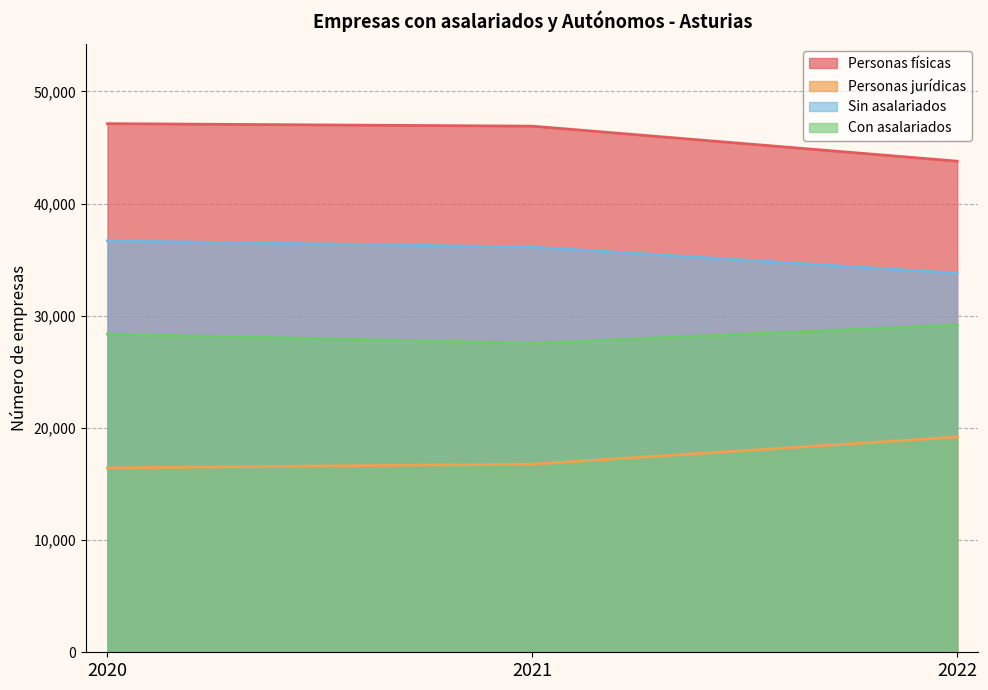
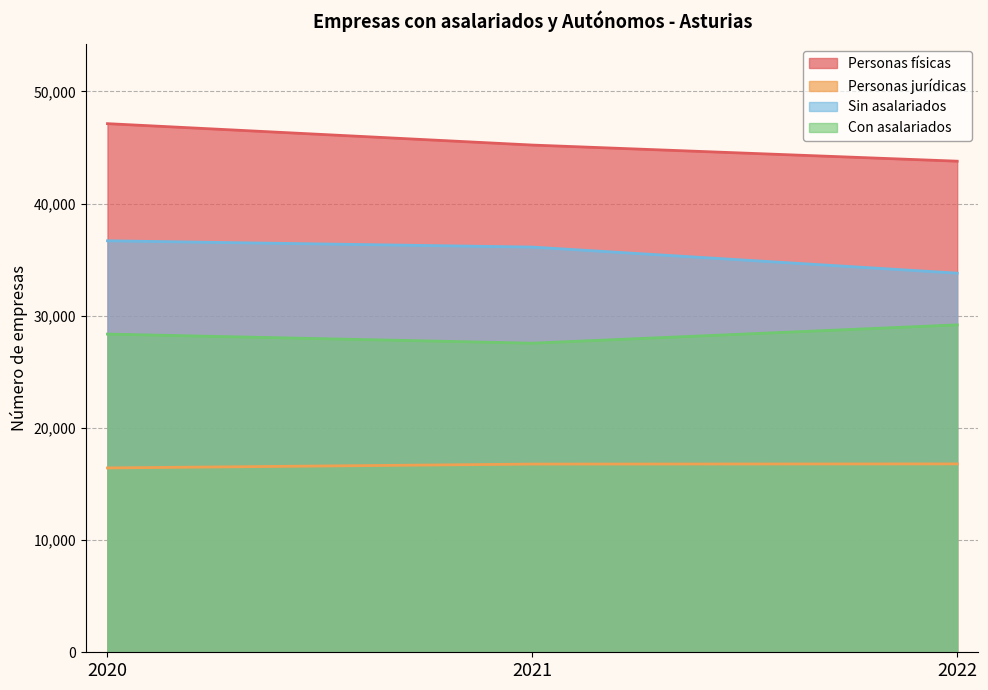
  {
    "Personas físicas": {
      "2020": "47,100",
-     "2021": "46,900",
+     "2021": "45,200",
      "2022": "43,800"
    },
    "Personas jurídicas": {
      "2020": "16,400",
      "2021": "16,800",
-     "2022": "19,200"
+     "2022": "16,800"
    },
    "Sin asalariados": {
      "2020": "36,700",
      "2021": "36,100",
      "2022": "33,800"
    },
    "Con asalariados": {
      "2020": "28,400",
      "2021": "27,600",
      "2022": "29,200"
    }
  }
